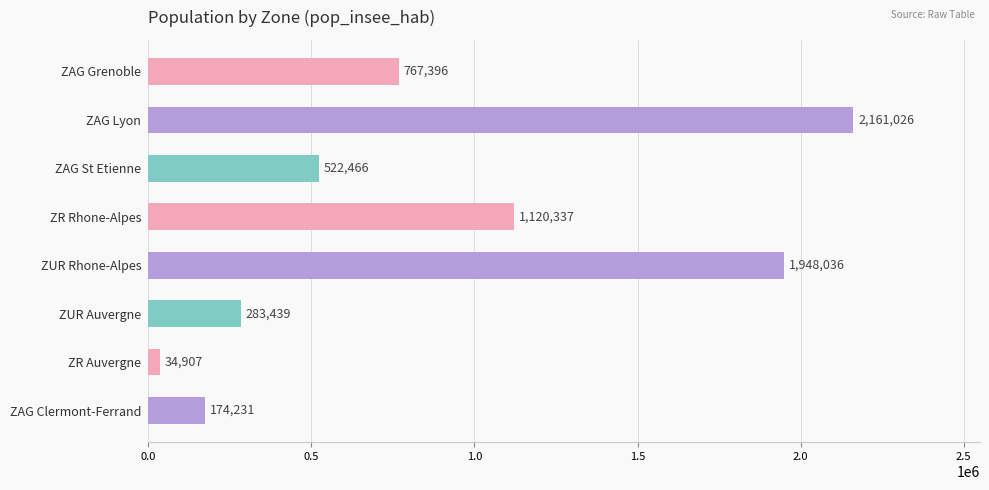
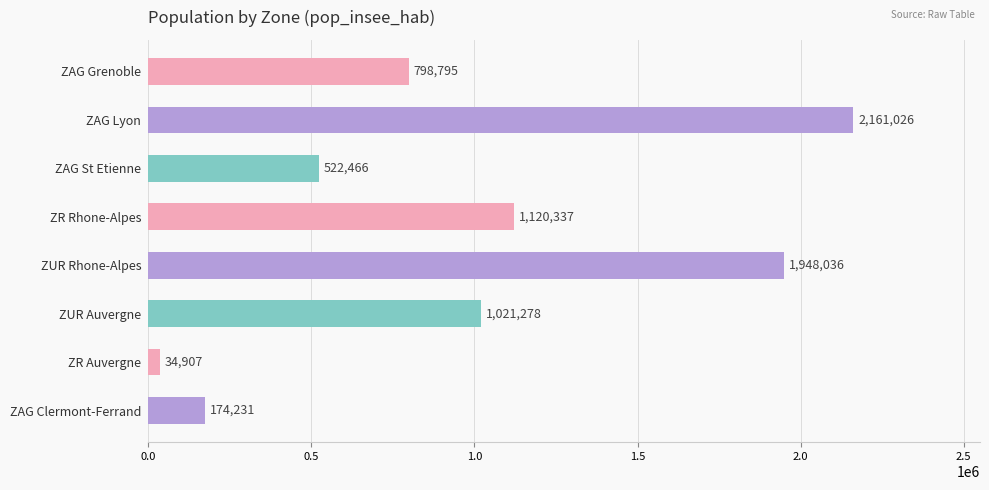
  {
-   "ZAG Grenoble": "767,396",
+   "ZAG Grenoble": "798,795",
    "ZAG Lyon": "2,161,026",
    "ZAG St Etienne": "522,466",
    "ZR Rhone-Alpes": "1,120,337",
    "ZUR Rhone-Alpes": "1,948,036",
-   "ZUR Auvergne": "283,439",
+   "ZUR Auvergne": "1,021,278",
    "ZR Auvergne": "34,907",
    "ZAG Clermont-Ferrand": "174,231"
  }
